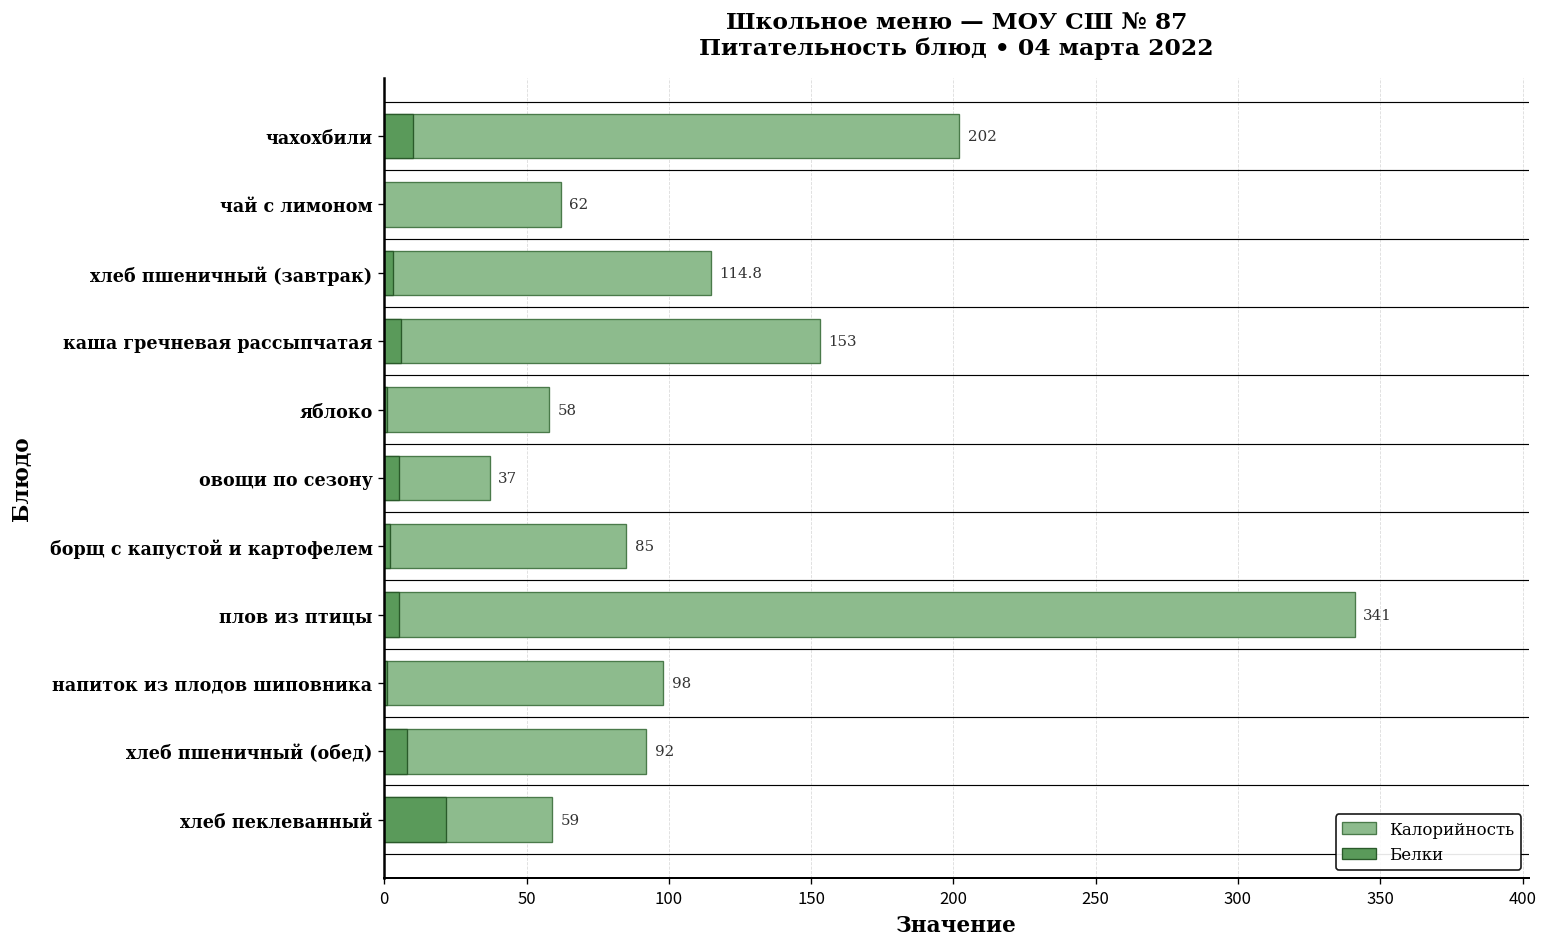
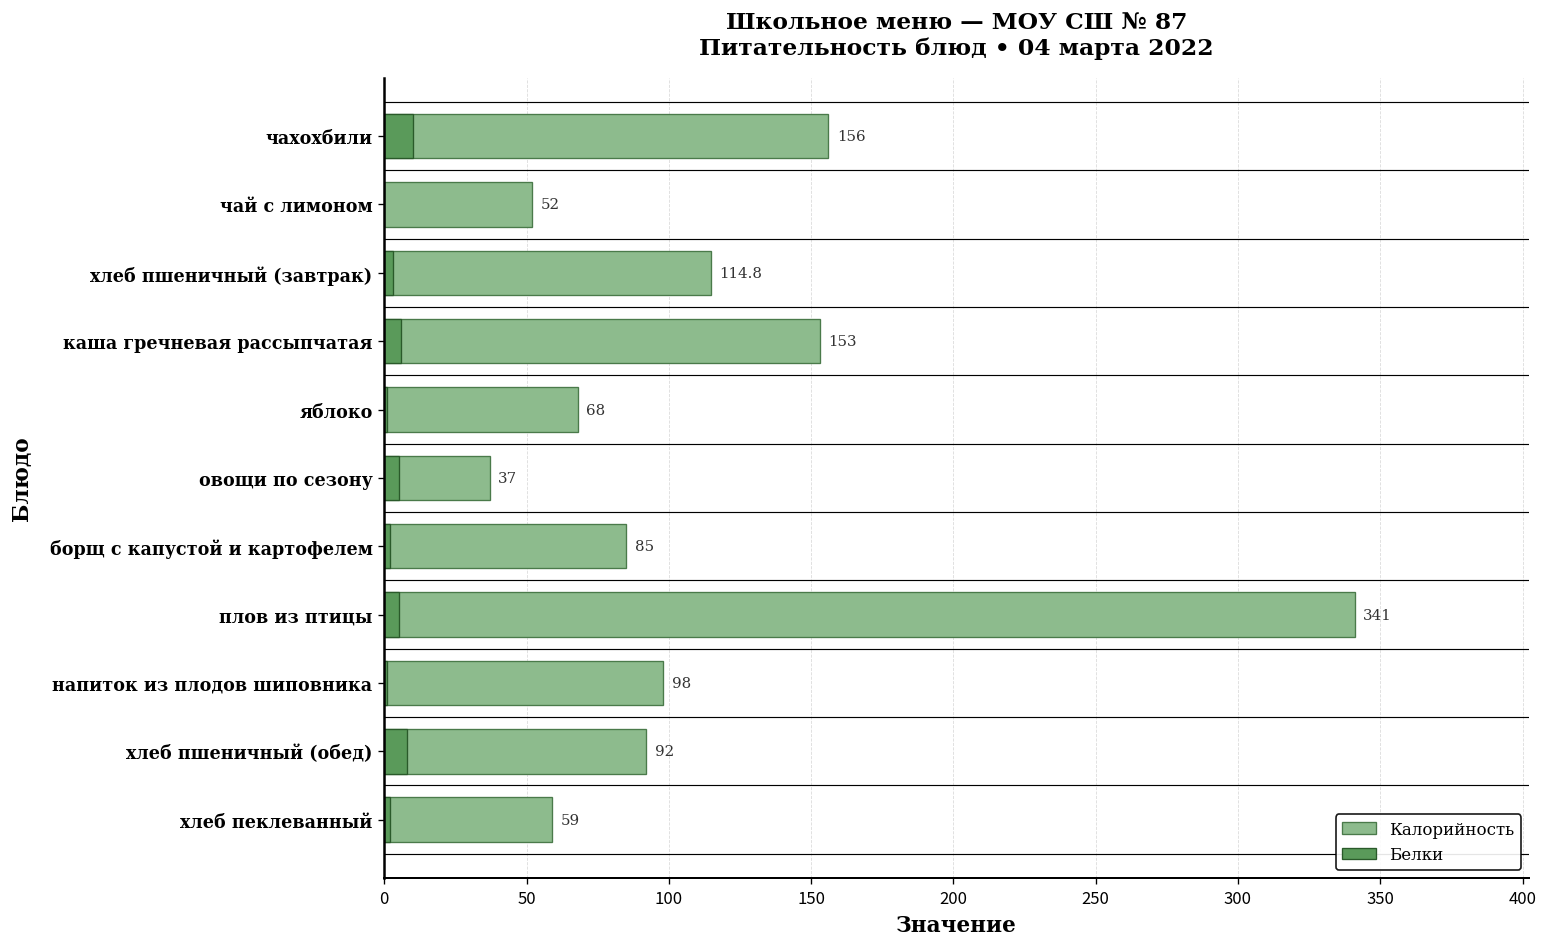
  {
    "Калорийность": {
-     "чахохбили": 202,
-     "чай с лимоном": 62,
+     "чахохбили": 156,
+     "чай с лимоном": 52,
      "хлеб пшеничный (завтрак)": 114.8,
      "каша гречневая рассыпчатая": 153,
-     "яблоко": 58,
+     "яблоко": 68,
      "овощи по сезону": 37,
      "борщ с капустой и картофелем": 85,
      "плов из птицы": 341,
      "напиток из плодов шиповника": 98,
      "хлеб пшеничный (обед)": 92,
      "хлеб пеклеванный": 59
    },
    "Белки": {
      "чай с лимоном": 0,
-     "хлеб пеклеванный": 22
+     "хлеб пеклеванный": 2
    }
  }
